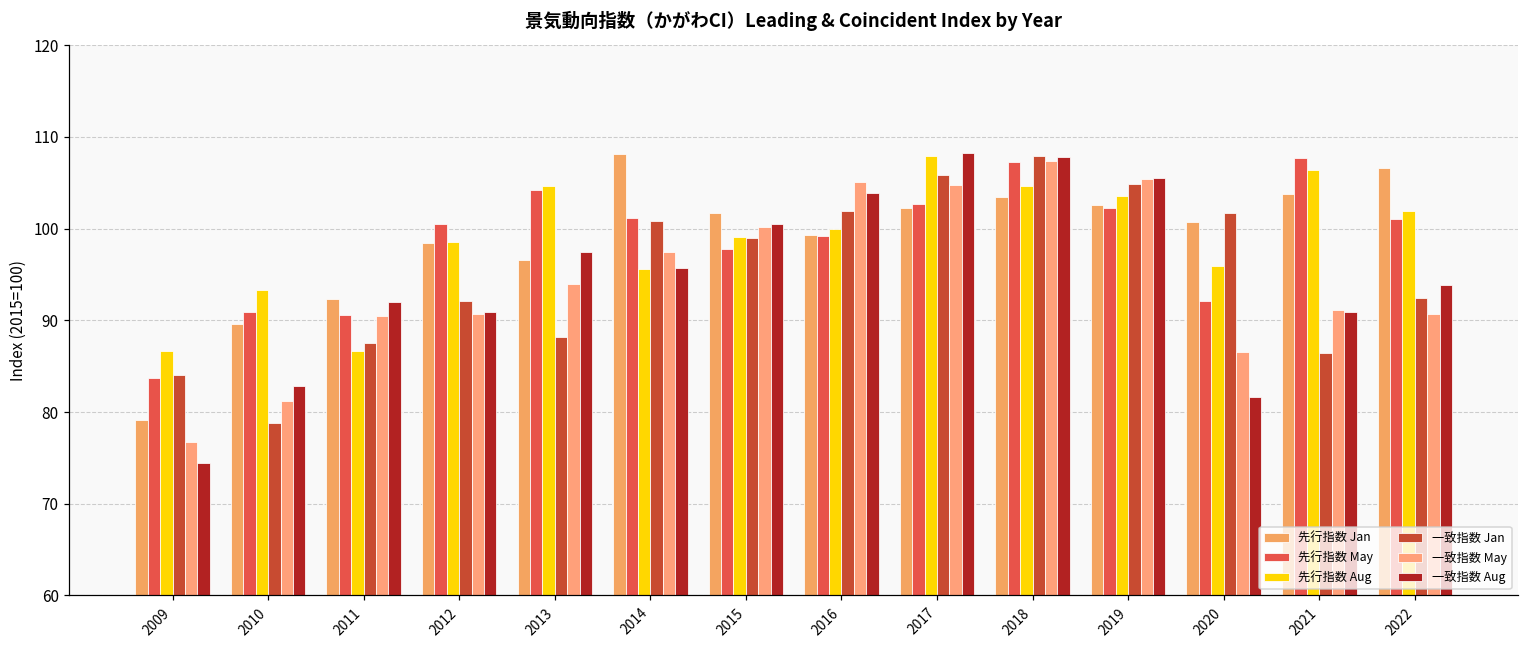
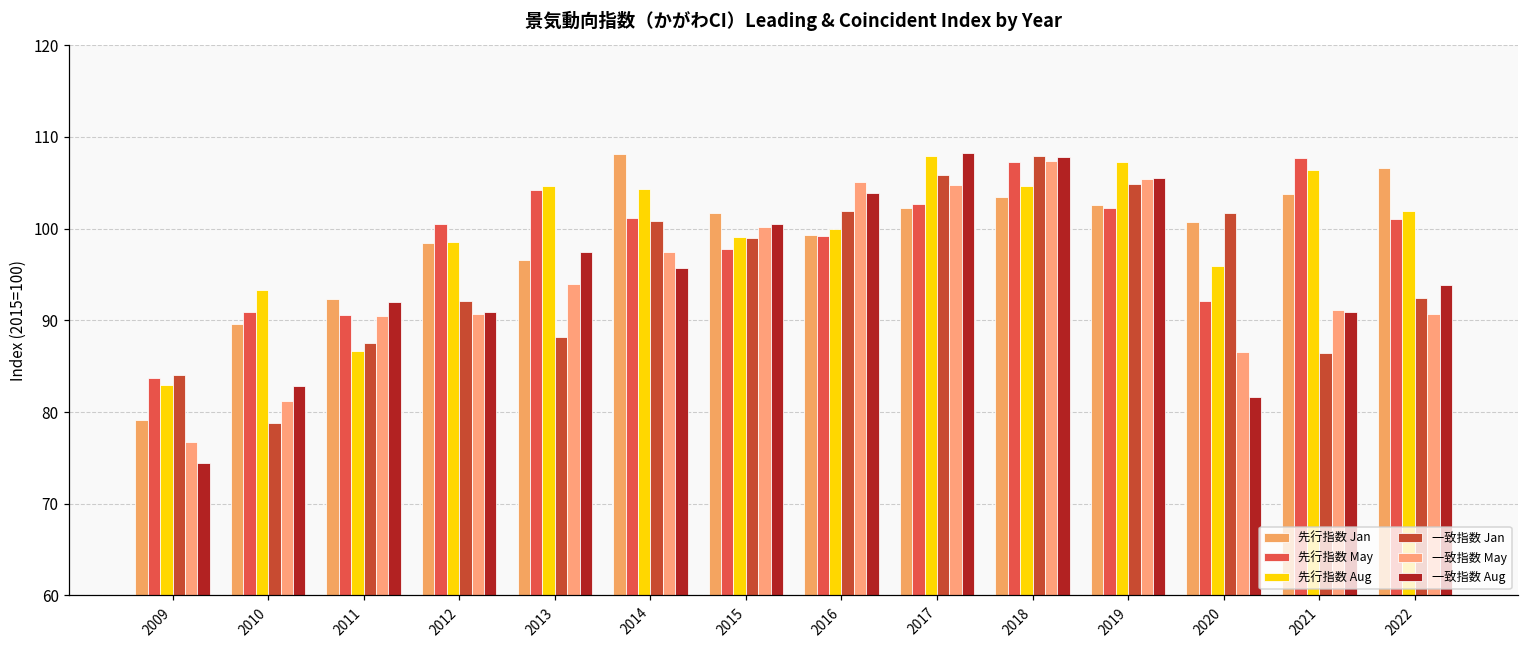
  {
    "先行指数 Aug": {
-     "2009": 87,
+     "2009": 83,
      "2010": 93,
      "2011": 87,
      "2012": 99,
      "2013": 105,
-     "2014": 96,
+     "2014": 104,
      "2015": 99,
      "2016": 100,
      "2017": 108,
      "2018": 105,
-     "2019": 104,
+     "2019": 107,
      "2020": 96,
      "2021": 106,
      "2022": 102
    }
  }
